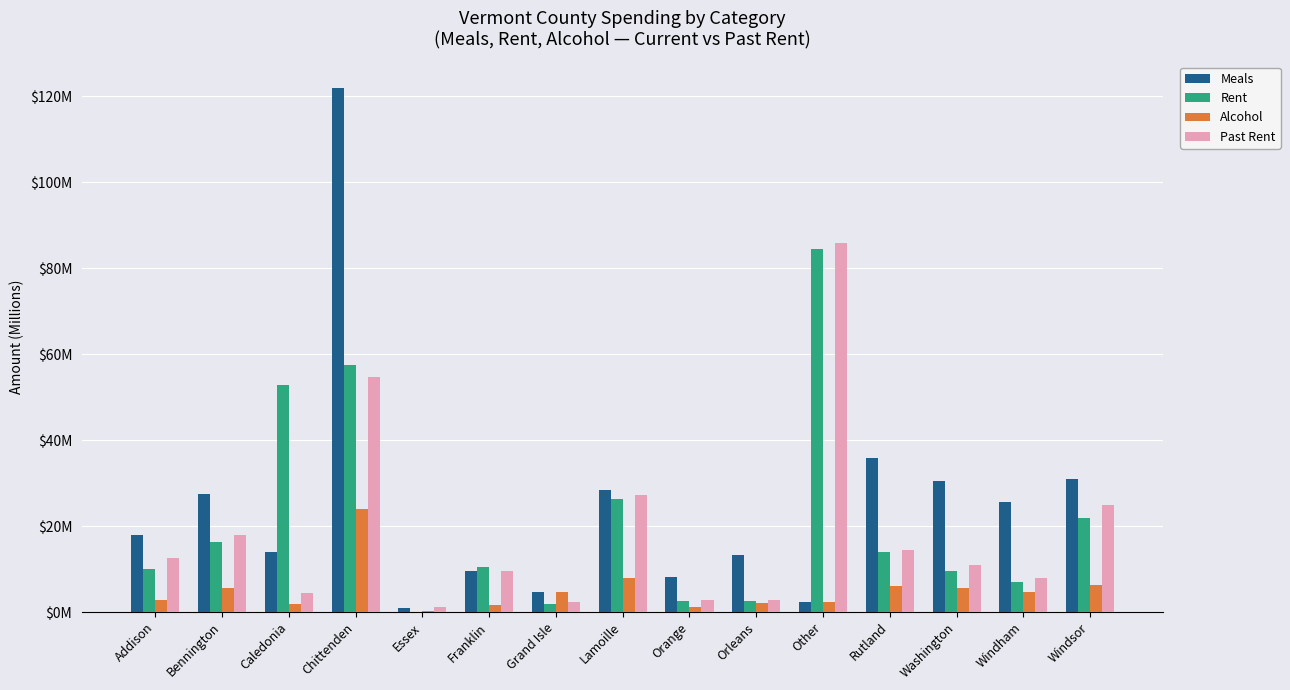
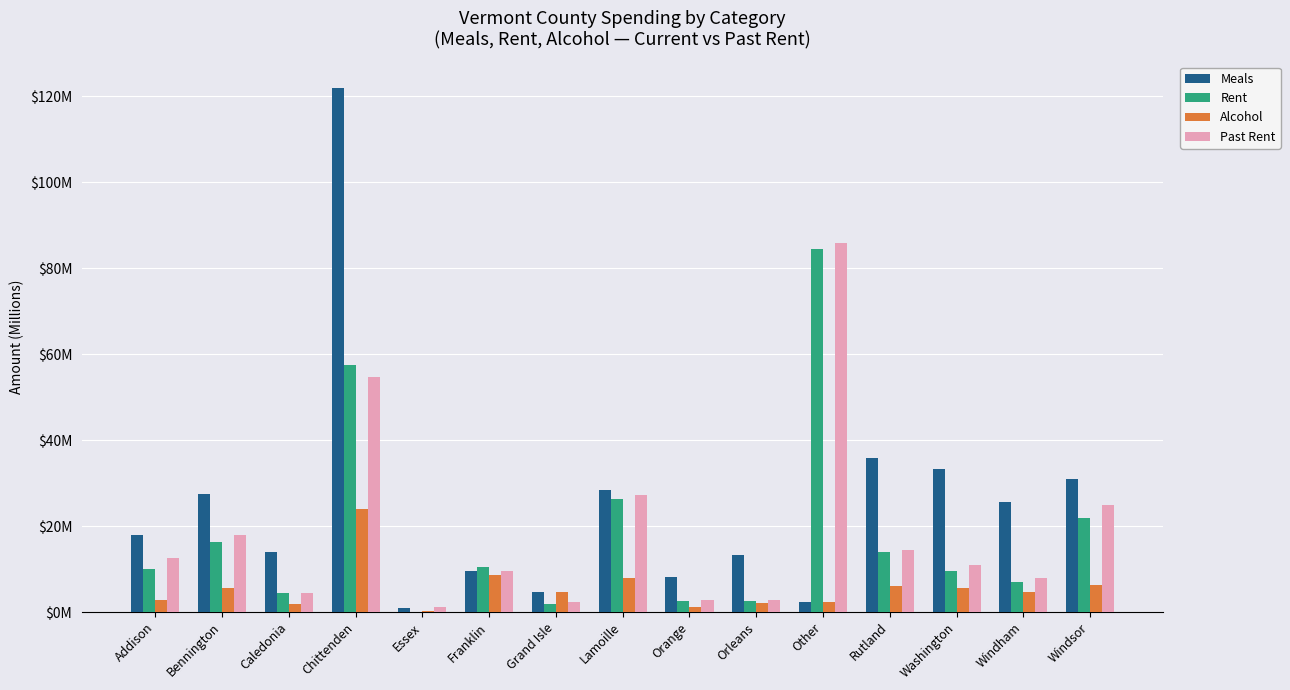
  {
    "Meals": {
      "Addison": "$18000000",
      "Bennington": "$28000000",
      "Caledonia": "$14000000",
      "Chittenden": "$122000000",
      "Essex": "$1000000",
      "Franklin": "$10000000",
      "Grand Isle": "$5000000",
      "Lamoille": "$28000000",
      "Orange": "$8000000",
      "Orleans": "$13000000",
      "Other": "$2000000",
      "Rutland": "$36000000",
-     "Washington": "$30000000",
+     "Washington": "$33000000",
      "Windham": "$26000000",
      "Windsor": "$31000000"
    },
    "Rent": {
      "Addison": "$10000000",
      "Bennington": "$16000000",
-     "Caledonia": "$53000000",
+     "Caledonia": "$4000000",
      "Chittenden": "$57000000",
      "Essex": "$0",
      "Franklin": "$10000000",
      "Grand Isle": "$2000000",
      "Lamoille": "$26000000",
      "Orange": "$3000000",
      "Orleans": "$3000000",
      "Other": "$84000000",
      "Rutland": "$14000000",
      "Washington": "$10000000",
      "Windham": "$7000000",
      "Windsor": "$22000000"
    },
    "Alcohol": {
      "Addison": "$3000000",
      "Bennington": "$6000000",
      "Caledonia": "$2000000",
      "Chittenden": "$24000000",
-     "Franklin": "$2000000",
+     "Franklin": "$9000000",
      "Grand Isle": "$5000000",
      "Lamoille": "$8000000",
      "Orange": "$1000000",
      "Orleans": "$2000000",
      "Other": "$2000000",
      "Rutland": "$6000000",
      "Washington": "$6000000",
      "Windham": "$5000000",
      "Windsor": "$6000000"
    },
    "Past Rent": {
      "Addison": "$13000000",
      "Bennington": "$18000000",
      "Caledonia": "$4000000",
      "Chittenden": "$55000000",
      "Essex": "$1000000",
      "Franklin": "$10000000",
      "Grand Isle": "$2000000",
      "Lamoille": "$27000000",
      "Orange": "$3000000",
      "Orleans": "$3000000",
      "Other": "$86000000",
      "Rutland": "$14000000",
      "Washington": "$11000000",
      "Windham": "$8000000",
      "Windsor": "$25000000"
    }
  }
